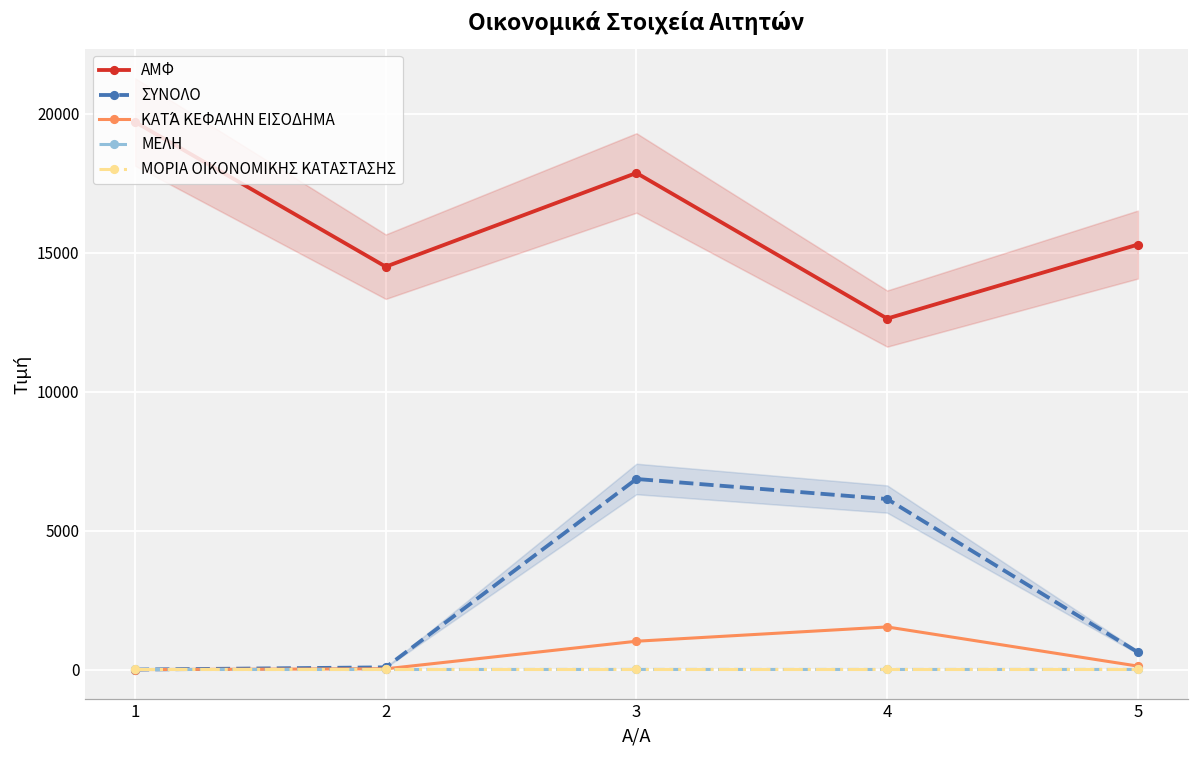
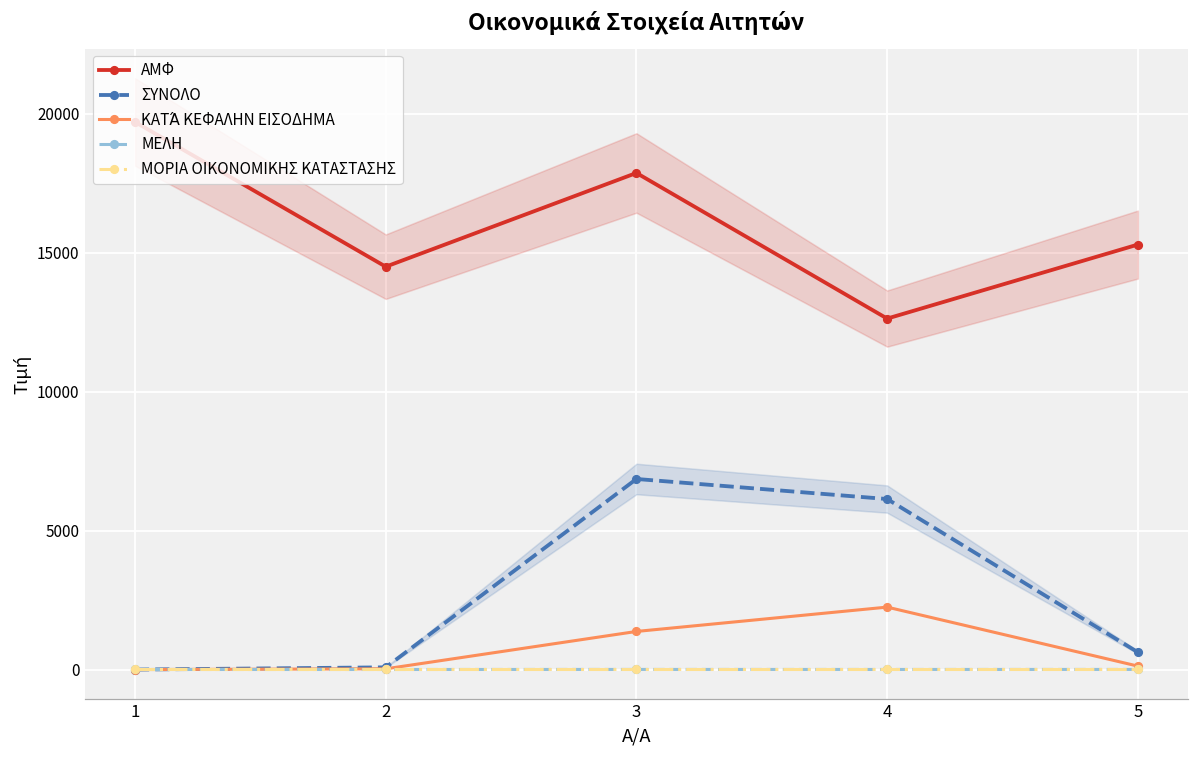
  {
    "ΚΑΤΆ ΚΕΦΑΛΗΝ ΕΙΣΟΔΗΜΑ": {
-     "3": 1000,
-     "4": 1500,
+     "3": 1400,
+     "4": 2200,
      "5": 100
    }
  }
